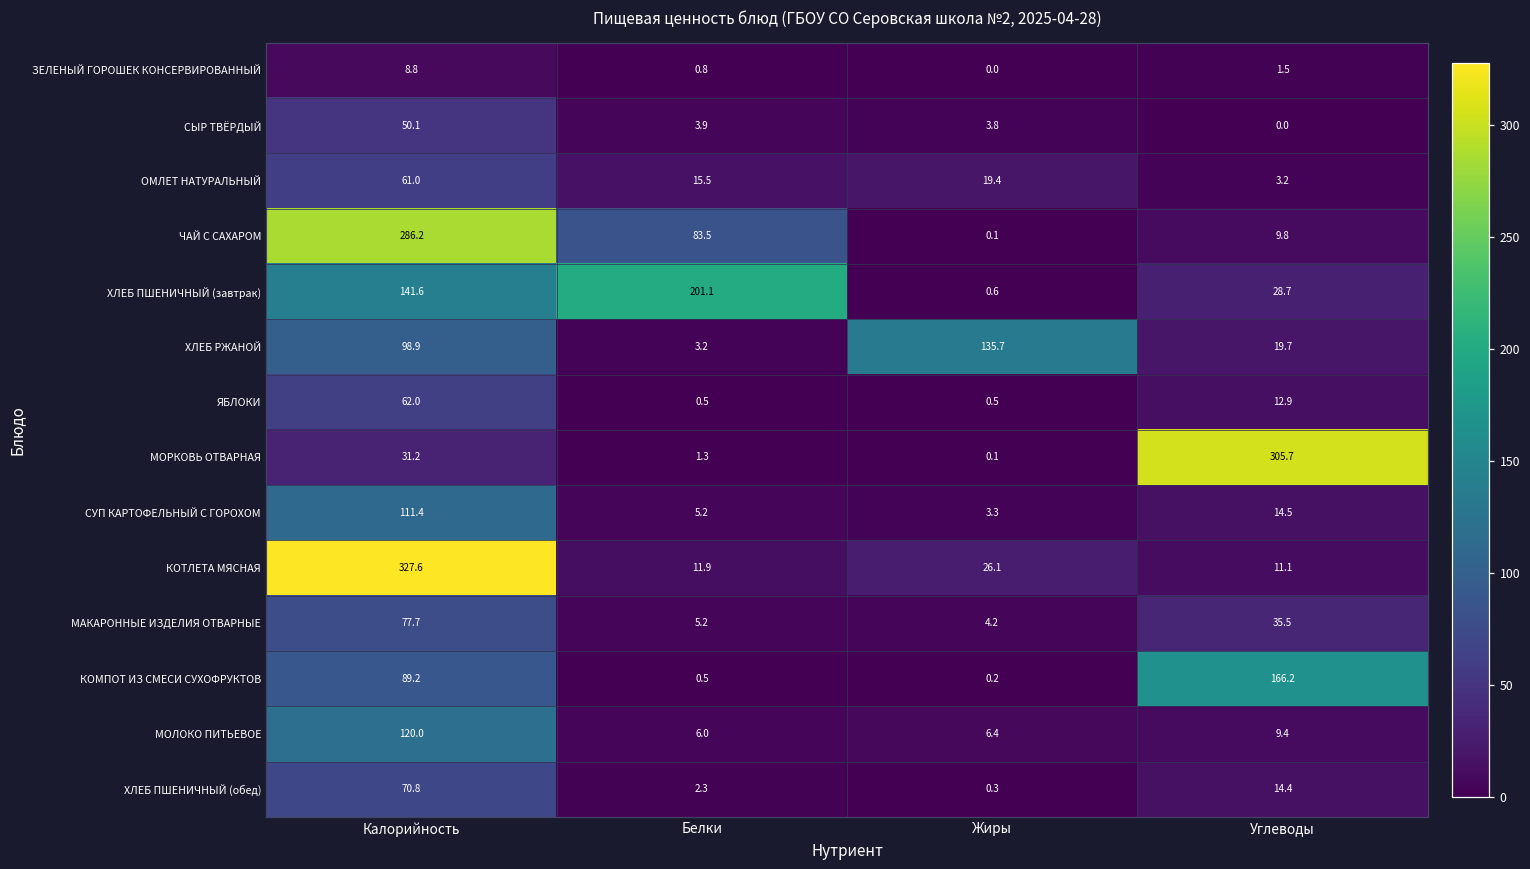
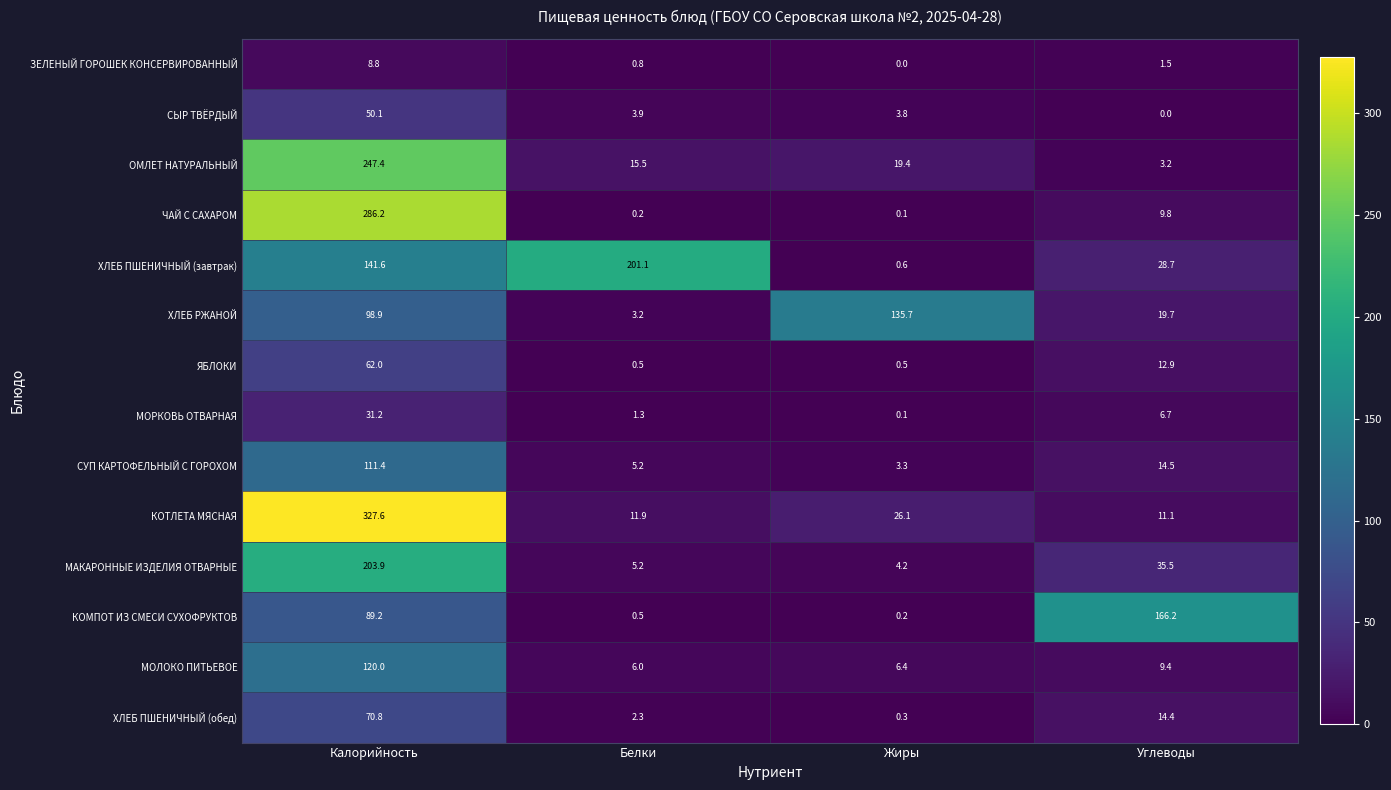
  {
    "ЗЕЛЕНЫЙ ГОРОШЕК КОНСЕРВИРОВАННЫЙ": {
      "Калорийность": 8.8,
      "Белки": 0.8,
      "Жиры": 0.0,
      "Углеводы": 1.5
    },
    "СЫР ТВЁРДЫЙ": {
      "Калорийность": 50.1,
      "Белки": 3.9,
      "Жиры": 3.8,
      "Углеводы": 0.0
    },
    "ОМЛЕТ НАТУРАЛЬНЫЙ": {
-     "Калорийность": 61.0,
+     "Калорийность": 247.4,
      "Белки": 15.5,
      "Жиры": 19.4,
      "Углеводы": 3.2
    },
    "ЧАЙ С САХАРОМ": {
      "Калорийность": 286.2,
-     "Белки": 83.5,
+     "Белки": 0.2,
      "Жиры": 0.1,
      "Углеводы": 9.8
    },
    "ХЛЕБ ПШЕНИЧНЫЙ (завтрак)": {
      "Калорийность": 141.6,
      "Белки": 201.1,
      "Жиры": 0.6,
      "Углеводы": 28.7
    },
    "ХЛЕБ РЖАНОЙ": {
      "Калорийность": 98.9,
      "Белки": 3.2,
      "Жиры": 135.7,
      "Углеводы": 19.7
    },
    "ЯБЛОКИ": {
      "Калорийность": 62.0,
      "Белки": 0.5,
      "Жиры": 0.5,
      "Углеводы": 12.9
    },
    "МОРКОВЬ ОТВАРНАЯ": {
      "Калорийность": 31.2,
      "Белки": 1.3,
      "Жиры": 0.1,
-     "Углеводы": 305.7
+     "Углеводы": 6.7
    },
    "СУП КАРТОФЕЛЬНЫЙ С ГОРОХОМ": {
      "Калорийность": 111.4,
      "Белки": 5.2,
      "Жиры": 3.3,
      "Углеводы": 14.5
    },
    "КОТЛЕТА МЯСНАЯ": {
      "Калорийность": 327.6,
      "Белки": 11.9,
      "Жиры": 26.1,
      "Углеводы": 11.1
    },
    "МАКАРОННЫЕ ИЗДЕЛИЯ ОТВАРНЫЕ": {
-     "Калорийность": 77.7,
+     "Калорийность": 203.9,
      "Белки": 5.2,
      "Жиры": 4.2,
      "Углеводы": 35.5
    },
    "КОМПОТ ИЗ СМЕСИ СУХОФРУКТОВ": {
      "Калорийность": 89.2,
      "Белки": 0.5,
      "Жиры": 0.2,
      "Углеводы": 166.2
    },
    "МОЛОКО ПИТЬЕВОЕ": {
      "Калорийность": 120.0,
      "Белки": 6.0,
      "Жиры": 6.4,
      "Углеводы": 9.4
    },
    "ХЛЕБ ПШЕНИЧНЫЙ (обед)": {
      "Калорийность": 70.8,
      "Белки": 2.3,
      "Жиры": 0.3,
      "Углеводы": 14.4
    }
  }
